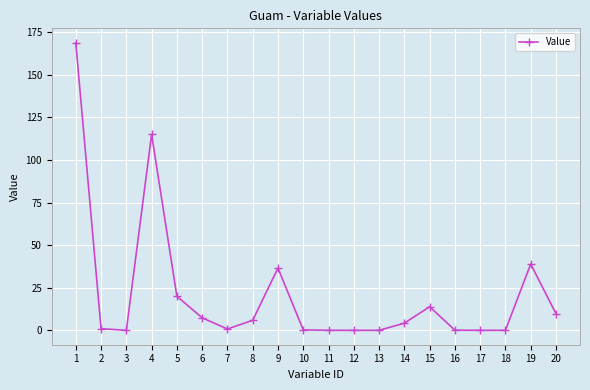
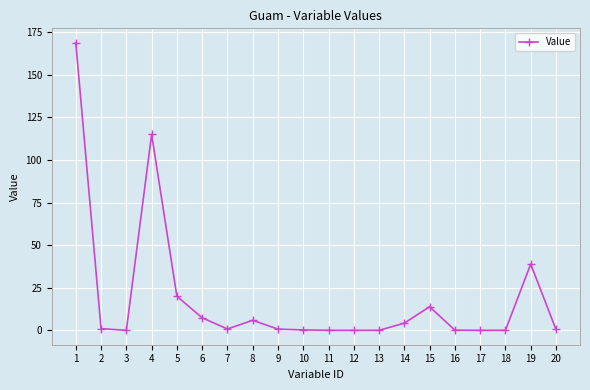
  {
    "1": 169,
    "2": 1,
    "3": 0,
    "4": 115,
    "5": 20,
    "6": 7,
    "7": 1,
    "8": 6,
-   "9": 37,
+   "9": 1,
    "10": 0,
    "11": 0,
    "12": 0,
    "13": 0,
    "14": 4,
    "15": 14,
    "16": 0,
    "17": 0,
    "18": 0,
    "19": 39,
-   "20": 10
+   "20": 1
  }
